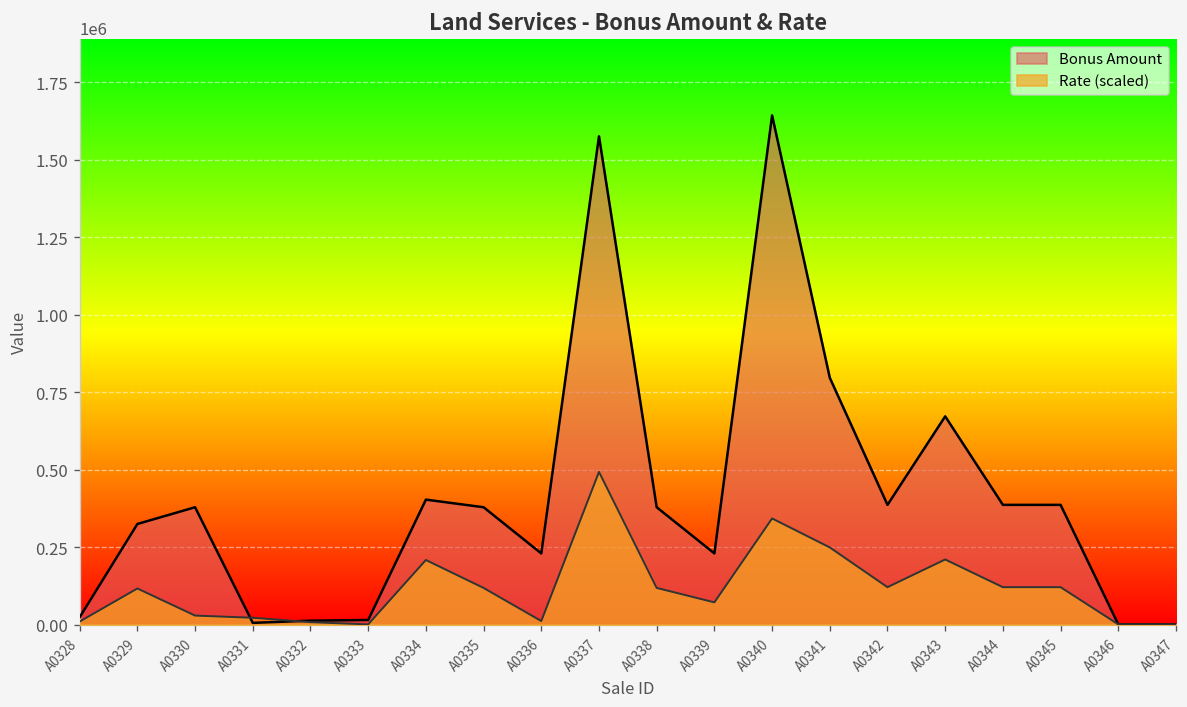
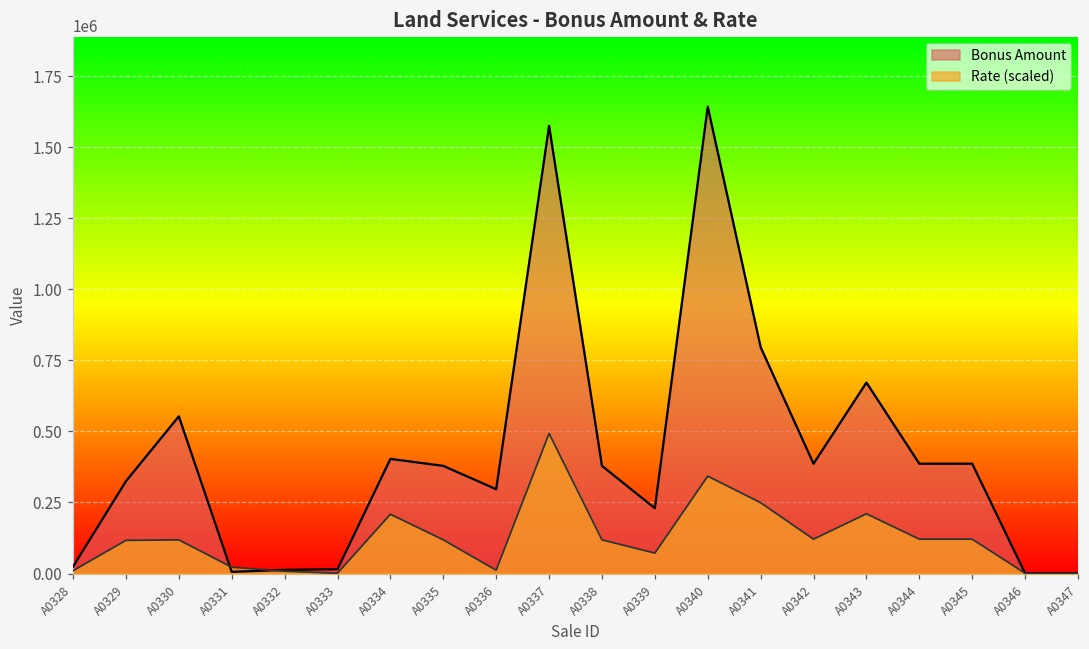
  {
    "Bonus Amount": {
      "A0328": 20000,
      "A0329": 320000,
-     "A0330": 380000,
+     "A0330": 550000,
      "A0331": 10000,
      "A0333": 20000,
      "A0334": 400000,
      "A0335": 380000,
-     "A0336": 230000,
+     "A0336": 300000,
      "A0337": 1580000,
      "A0338": 380000,
      "A0339": 230000,
      "A0340": 1640000,
      "A0341": 800000,
      "A0342": 390000,
      "A0343": 670000,
      "A0344": 390000,
      "A0345": 390000
    },
    "Rate (scaled)": {
      "A0328": 10000,
      "A0329": 120000,
-     "A0330": 30000,
+     "A0330": 120000,
      "A0331": 20000,
      "A0333": 0,
      "A0334": 210000,
      "A0335": 120000,
      "A0336": 10000,
      "A0337": 490000,
      "A0338": 120000,
      "A0339": 70000,
      "A0340": 340000,
      "A0341": 250000,
      "A0342": 120000,
      "A0343": 210000,
      "A0344": 120000,
      "A0345": 120000
    }
  }
